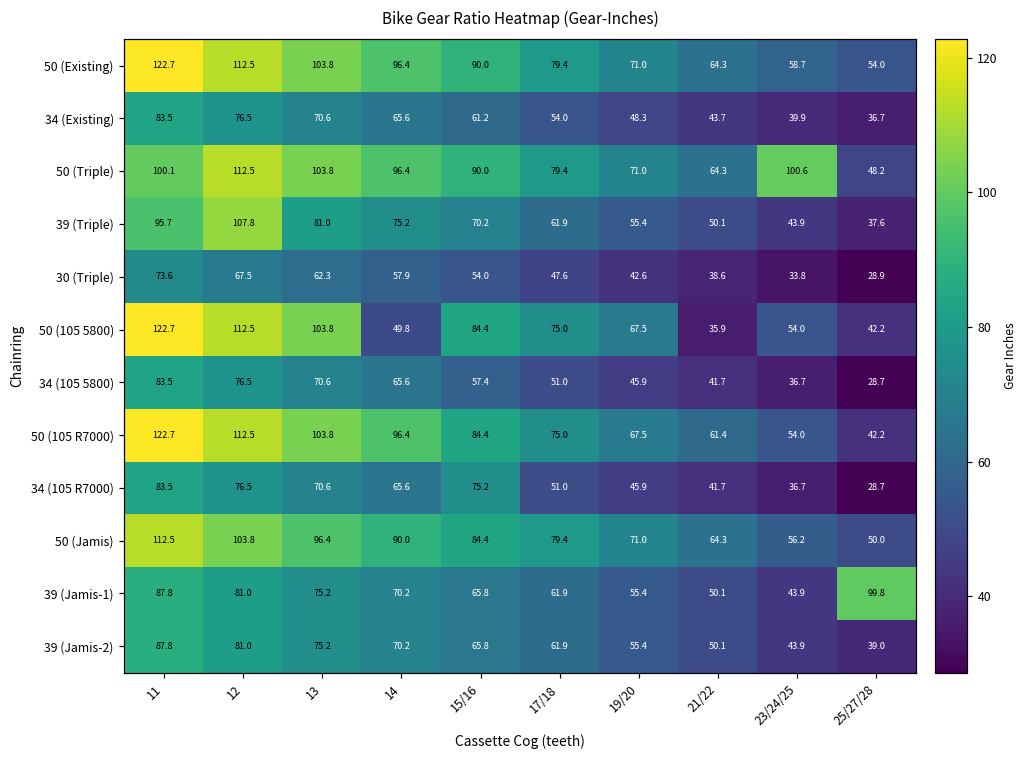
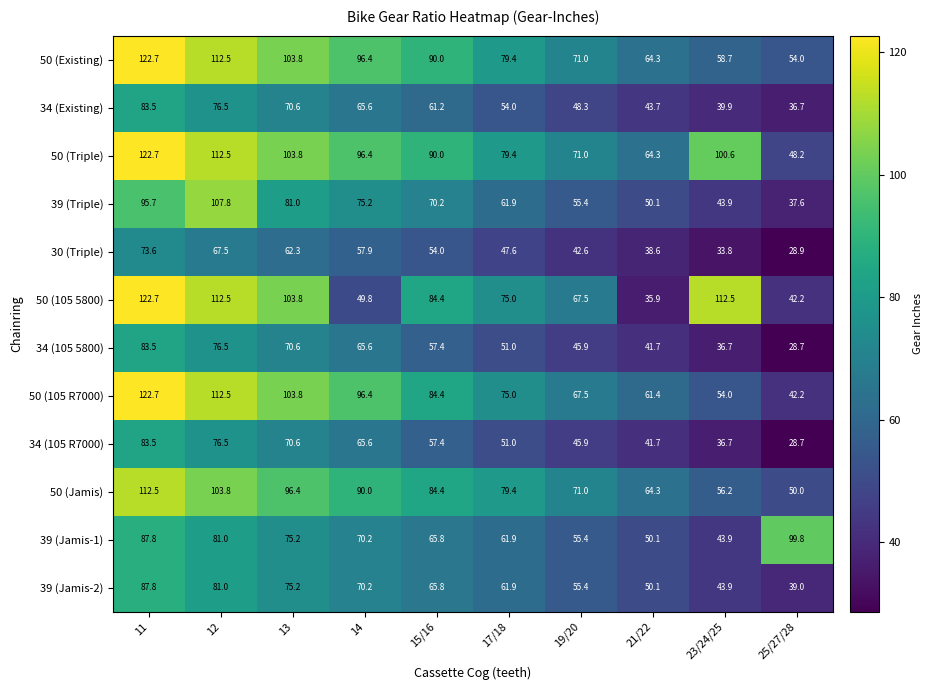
  {
    "50 (Existing)": {
      "11": 122.7,
      "12": 112.5,
      "13": 103.8,
      "14": 96.4,
      "15/16": 90.0,
      "17/18": 79.4,
      "19/20": 71.0,
      "21/22": 64.3,
      "23/24/25": 58.7,
      "25/27/28": 54.0
    },
    "34 (Existing)": {
      "11": 83.5,
      "12": 76.5,
      "13": 70.6,
      "14": 65.6,
      "15/16": 61.2,
      "17/18": 54.0,
      "19/20": 48.3,
      "21/22": 43.7,
      "23/24/25": 39.9,
      "25/27/28": 36.7
    },
    "50 (Triple)": {
-     "11": 100.1,
+     "11": 122.7,
      "12": 112.5,
      "13": 103.8,
      "14": 96.4,
      "15/16": 90.0,
      "17/18": 79.4,
      "19/20": 71.0,
      "21/22": 64.3,
      "23/24/25": 100.6,
      "25/27/28": 48.2
    },
    "39 (Triple)": {
      "11": 95.7,
      "12": 107.8,
      "13": 81.0,
      "14": 75.2,
      "15/16": 70.2,
      "17/18": 61.9,
      "19/20": 55.4,
      "21/22": 50.1,
      "23/24/25": 43.9,
      "25/27/28": 37.6
    },
    "30 (Triple)": {
      "11": 73.6,
      "12": 67.5,
      "13": 62.3,
      "14": 57.9,
      "15/16": 54.0,
      "17/18": 47.6,
      "19/20": 42.6,
      "21/22": 38.6,
      "23/24/25": 33.8,
      "25/27/28": 28.9
    },
    "50 (105 5800)": {
      "11": 122.7,
      "12": 112.5,
      "13": 103.8,
      "14": 49.8,
      "15/16": 84.4,
      "17/18": 75.0,
      "19/20": 67.5,
      "21/22": 35.9,
-     "23/24/25": 54.0,
+     "23/24/25": 112.5,
      "25/27/28": 42.2
    },
    "34 (105 5800)": {
      "11": 83.5,
      "12": 76.5,
      "13": 70.6,
      "14": 65.6,
      "15/16": 57.4,
      "17/18": 51.0,
      "19/20": 45.9,
      "21/22": 41.7,
      "23/24/25": 36.7,
      "25/27/28": 28.7
    },
    "50 (105 R7000)": {
      "11": 122.7,
      "12": 112.5,
      "13": 103.8,
      "14": 96.4,
      "15/16": 84.4,
      "17/18": 75.0,
      "19/20": 67.5,
      "21/22": 61.4,
      "23/24/25": 54.0,
      "25/27/28": 42.2
    },
    "34 (105 R7000)": {
      "11": 83.5,
      "12": 76.5,
      "13": 70.6,
      "14": 65.6,
-     "15/16": 75.2,
+     "15/16": 57.4,
      "17/18": 51.0,
      "19/20": 45.9,
      "21/22": 41.7,
      "23/24/25": 36.7,
      "25/27/28": 28.7
    },
    "50 (Jamis)": {
      "11": 112.5,
      "12": 103.8,
      "13": 96.4,
      "14": 90.0,
      "15/16": 84.4,
      "17/18": 79.4,
      "19/20": 71.0,
      "21/22": 64.3,
      "23/24/25": 56.2,
      "25/27/28": 50.0
    },
    "39 (Jamis-1)": {
      "11": 87.8,
      "12": 81.0,
      "13": 75.2,
      "14": 70.2,
      "15/16": 65.8,
      "17/18": 61.9,
      "19/20": 55.4,
      "21/22": 50.1,
      "23/24/25": 43.9,
      "25/27/28": 99.8
    },
    "39 (Jamis-2)": {
      "11": 87.8,
      "12": 81.0,
      "13": 75.2,
      "14": 70.2,
      "15/16": 65.8,
      "17/18": 61.9,
      "19/20": 55.4,
      "21/22": 50.1,
      "23/24/25": 43.9,
      "25/27/28": 39.0
    }
  }
